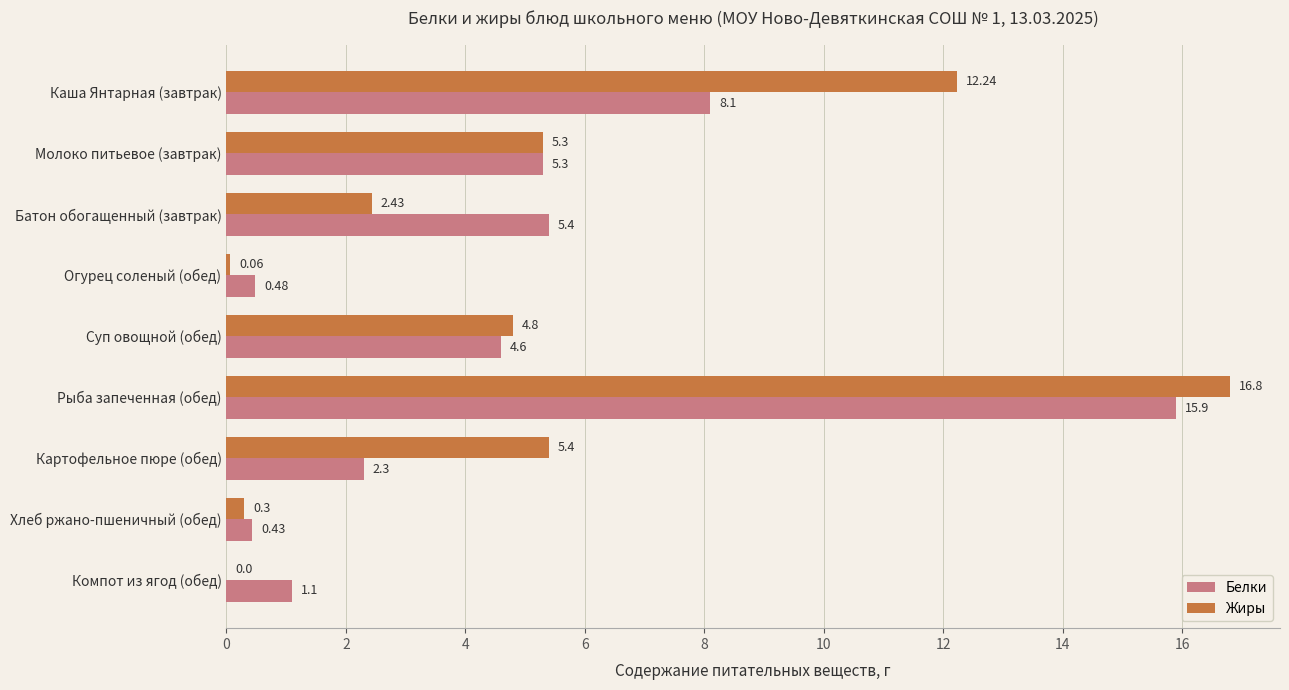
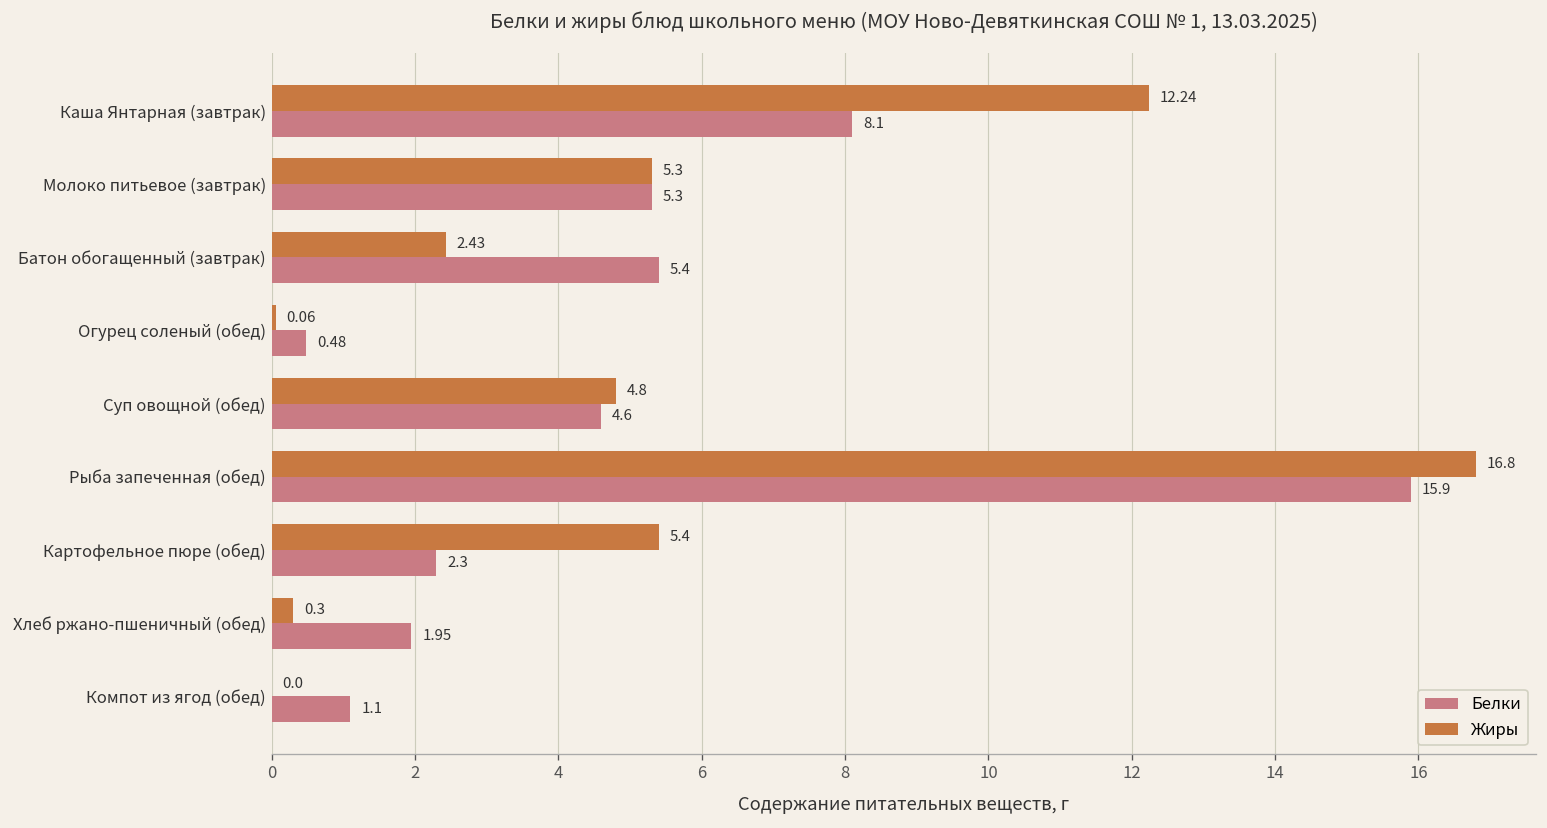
  {
    "Белки": {
      "Каша Янтарная (завтрак)": 8.1,
      "Молоко питьевое (завтрак)": 5.3,
      "Батон обогащенный (завтрак)": 5.4,
      "Огурец соленый (обед)": 0.48,
      "Суп овощной (обед)": 4.6,
      "Рыба запеченная (обед)": 15.9,
      "Картофельное пюре (обед)": 2.3,
-     "Хлеб ржано-пшеничный (обед)": 0.43,
+     "Хлеб ржано-пшеничный (обед)": 1.95,
      "Компот из ягод (обед)": 1.1
    },
    "Жиры": {
      "Каша Янтарная (завтрак)": 12.24,
      "Молоко питьевое (завтрак)": 5.3,
      "Батон обогащенный (завтрак)": 2.43,
      "Огурец соленый (обед)": 0.06,
      "Суп овощной (обед)": 4.8,
      "Рыба запеченная (обед)": 16.8,
      "Картофельное пюре (обед)": 5.4,
      "Хлеб ржано-пшеничный (обед)": 0.3,
      "Компот из ягод (обед)": 0.0
    }
  }
